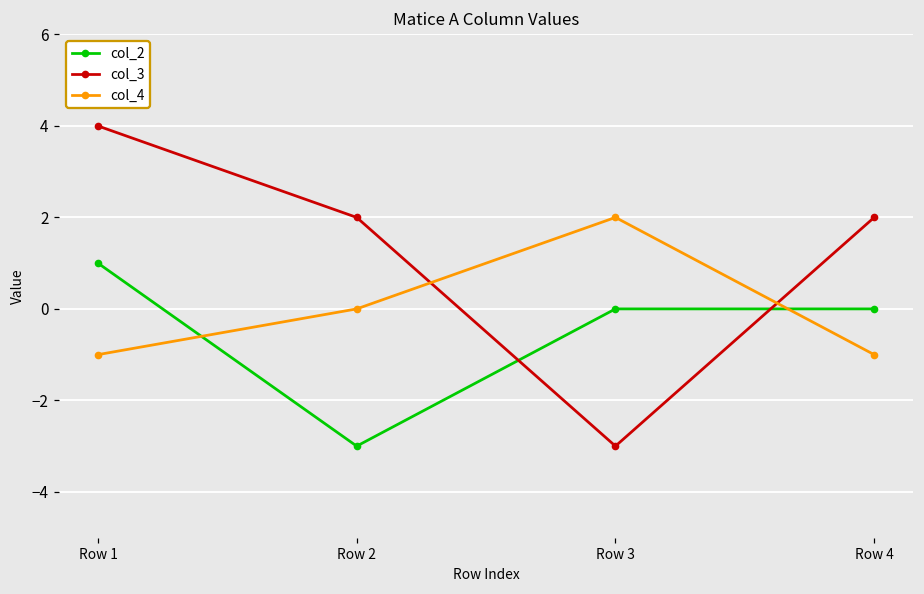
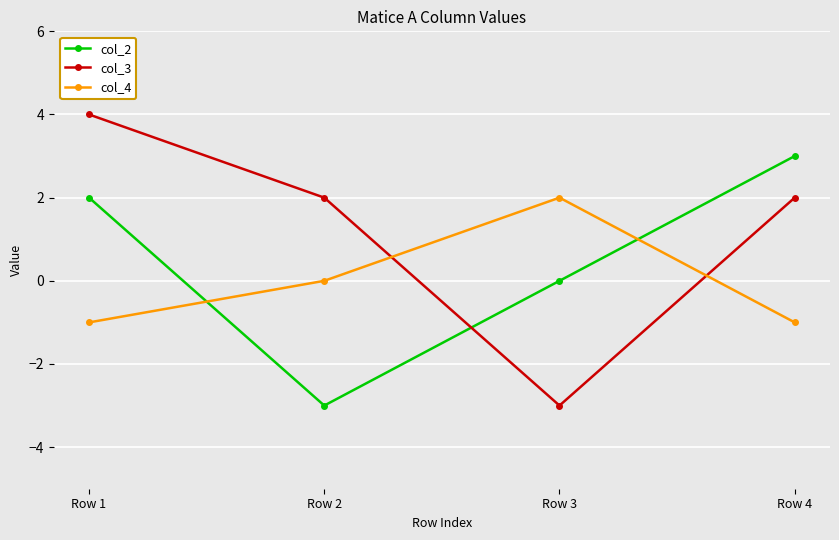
  {
    "col_2": {
-     "Row 1": 1,
+     "Row 1": 2,
      "Row 2": -3,
      "Row 3": 0,
-     "Row 4": 0
+     "Row 4": 3
    },
    "col_3": {
      "Row 1": 4,
      "Row 2": 2,
      "Row 3": -3,
      "Row 4": 2
    },
    "col_4": {
      "Row 1": -1,
      "Row 2": 0,
      "Row 3": 2,
      "Row 4": -1
    }
  }
